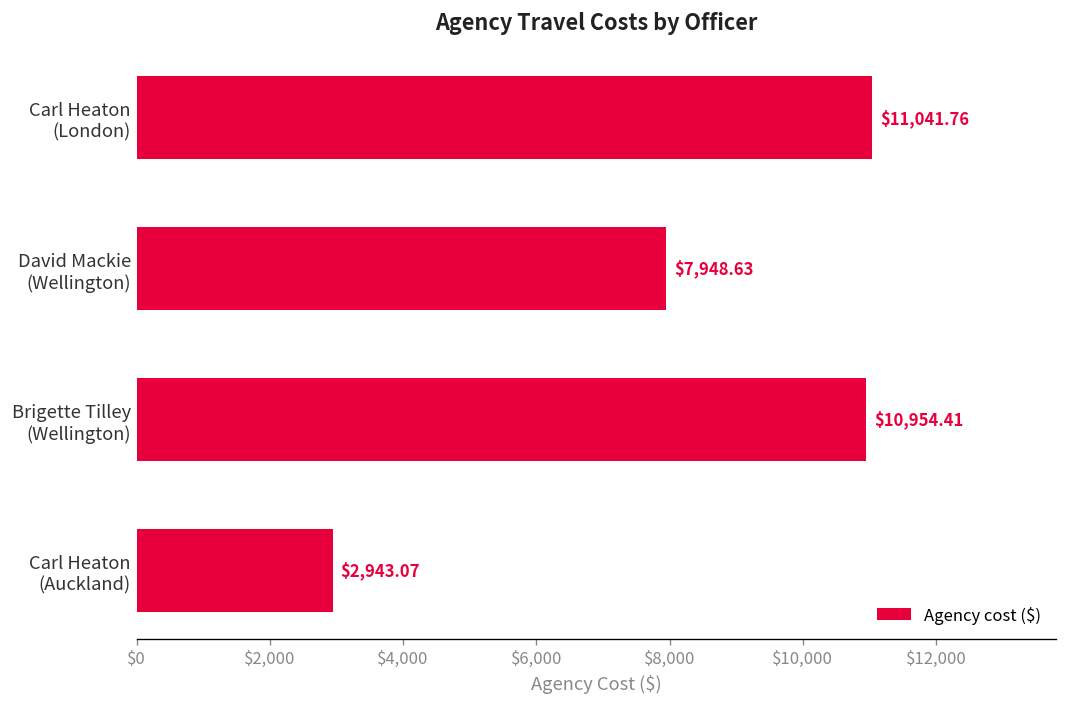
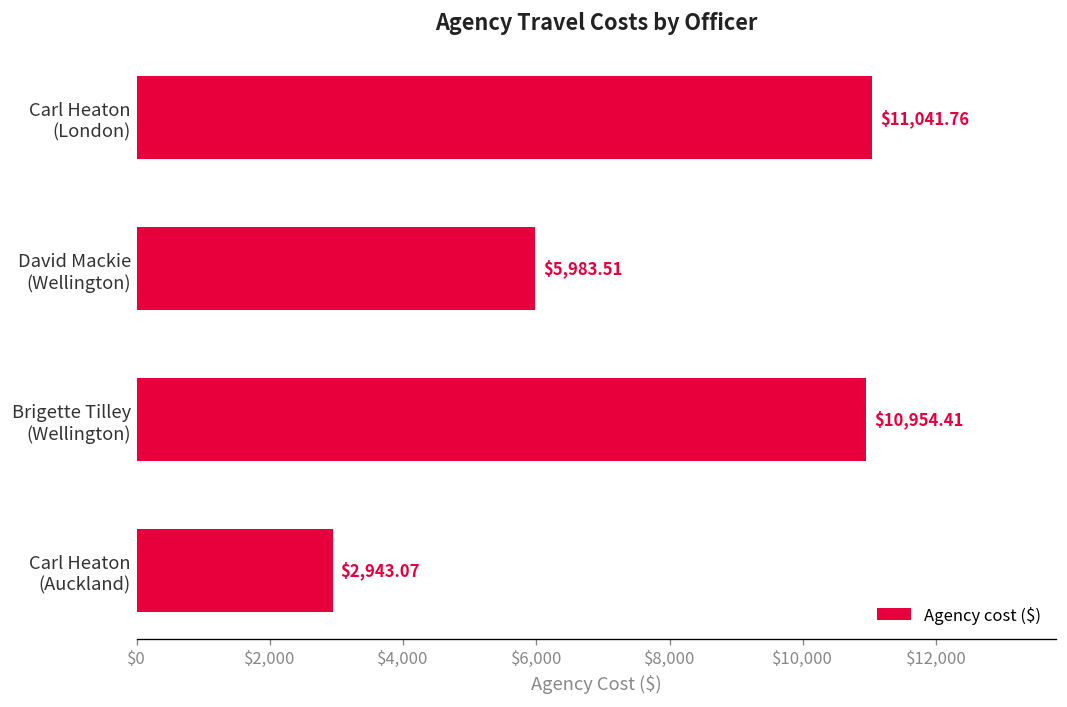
  {
    "Carl Heaton (London)": "$11,041.76",
-   "David Mackie (Wellington)": "$7,948.63",
+   "David Mackie (Wellington)": "$5,983.51",
    "Brigette Tilley (Wellington)": "$10,954.41",
    "Carl Heaton (Auckland)": "$2,943.07"
  }
